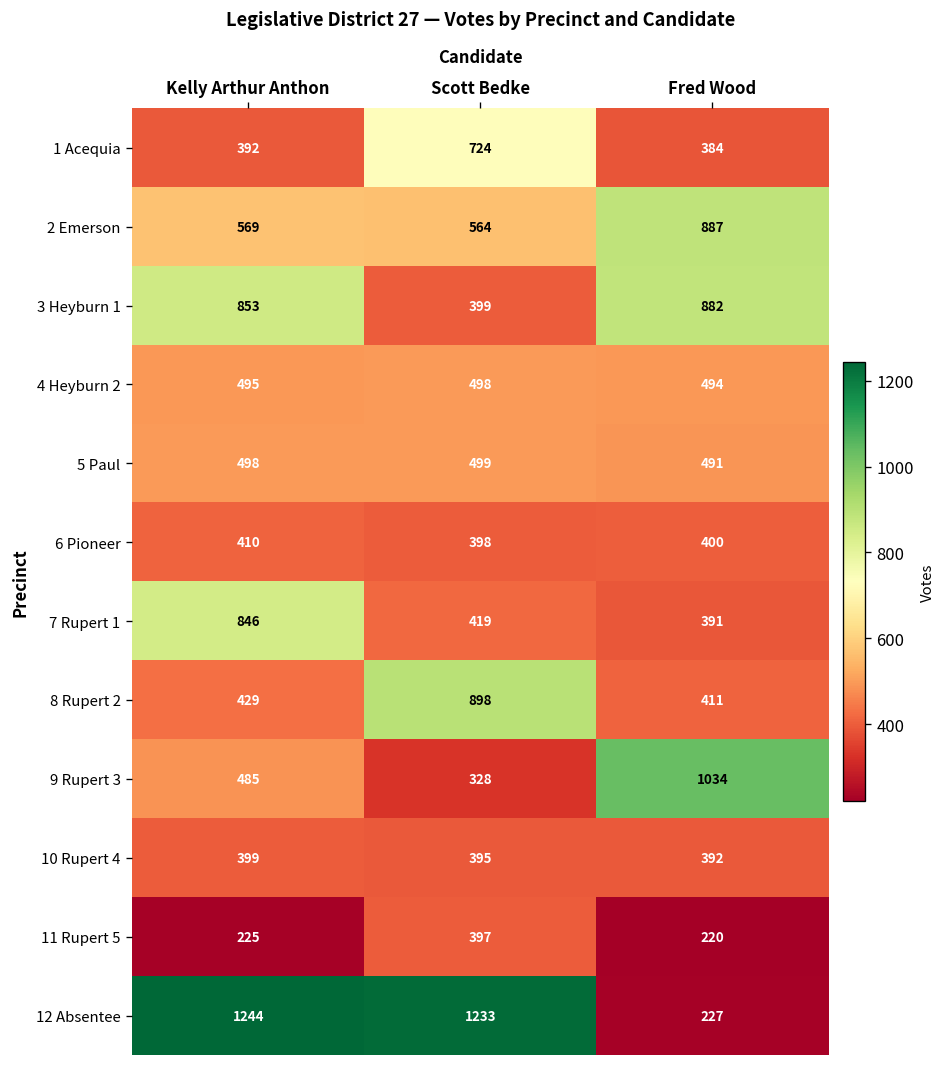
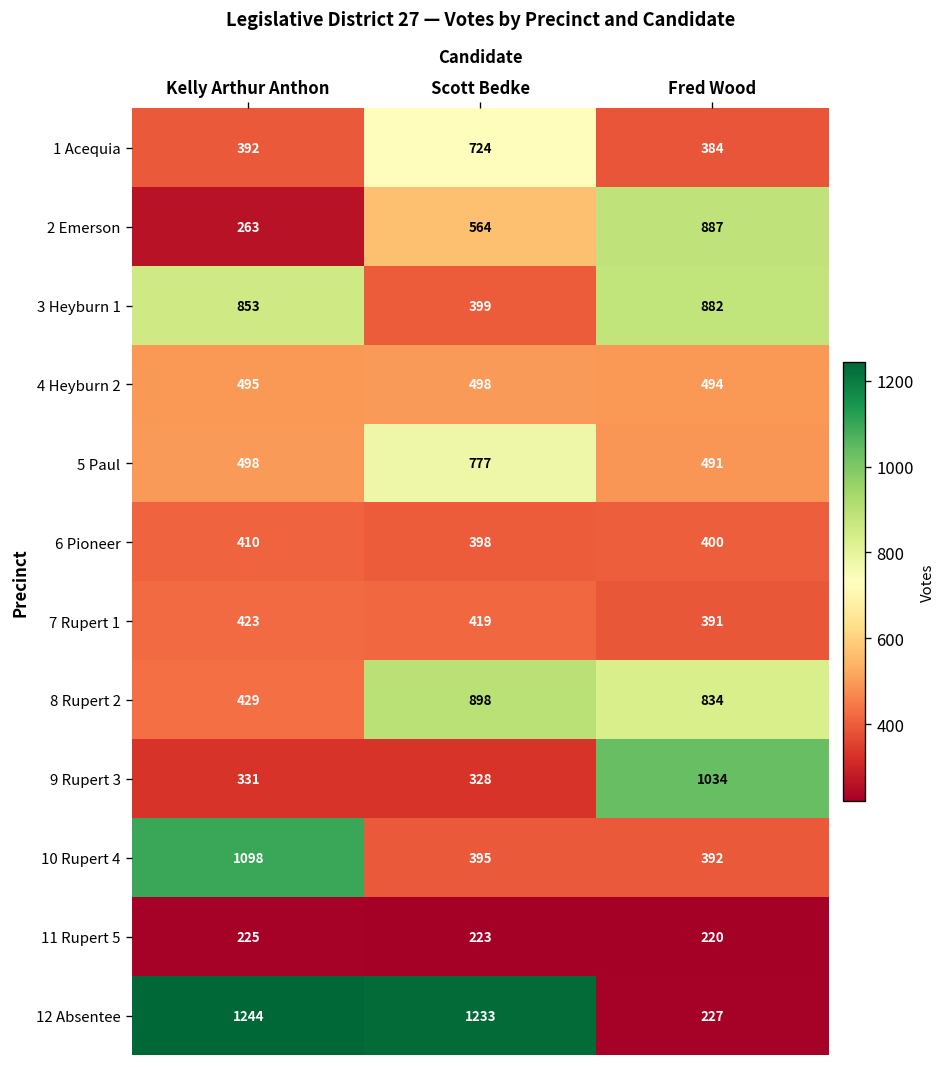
  {
    "1 Acequia": {
      "Kelly Arthur Anthon": 392,
      "Scott Bedke": 724,
      "Fred Wood": 384
    },
    "2 Emerson": {
-     "Kelly Arthur Anthon": 569,
+     "Kelly Arthur Anthon": 263,
      "Scott Bedke": 564,
      "Fred Wood": 887
    },
    "3 Heyburn 1": {
      "Kelly Arthur Anthon": 853,
      "Scott Bedke": 399,
      "Fred Wood": 882
    },
    "4 Heyburn 2": {
      "Kelly Arthur Anthon": 495,
      "Scott Bedke": 498,
      "Fred Wood": 494
    },
    "5 Paul": {
      "Kelly Arthur Anthon": 498,
-     "Scott Bedke": 499,
+     "Scott Bedke": 777,
      "Fred Wood": 491
    },
    "6 Pioneer": {
      "Kelly Arthur Anthon": 410,
      "Scott Bedke": 398,
      "Fred Wood": 400
    },
    "7 Rupert 1": {
-     "Kelly Arthur Anthon": 846,
+     "Kelly Arthur Anthon": 423,
      "Scott Bedke": 419,
      "Fred Wood": 391
    },
    "8 Rupert 2": {
      "Kelly Arthur Anthon": 429,
      "Scott Bedke": 898,
-     "Fred Wood": 411
+     "Fred Wood": 834
    },
    "9 Rupert 3": {
-     "Kelly Arthur Anthon": 485,
+     "Kelly Arthur Anthon": 331,
      "Scott Bedke": 328,
      "Fred Wood": 1034
    },
    "10 Rupert 4": {
-     "Kelly Arthur Anthon": 399,
+     "Kelly Arthur Anthon": 1098,
      "Scott Bedke": 395,
      "Fred Wood": 392
    },
    "11 Rupert 5": {
      "Kelly Arthur Anthon": 225,
-     "Scott Bedke": 397,
+     "Scott Bedke": 223,
      "Fred Wood": 220
    },
    "12 Absentee": {
      "Kelly Arthur Anthon": 1244,
      "Scott Bedke": 1233,
      "Fred Wood": 227
    }
  }
